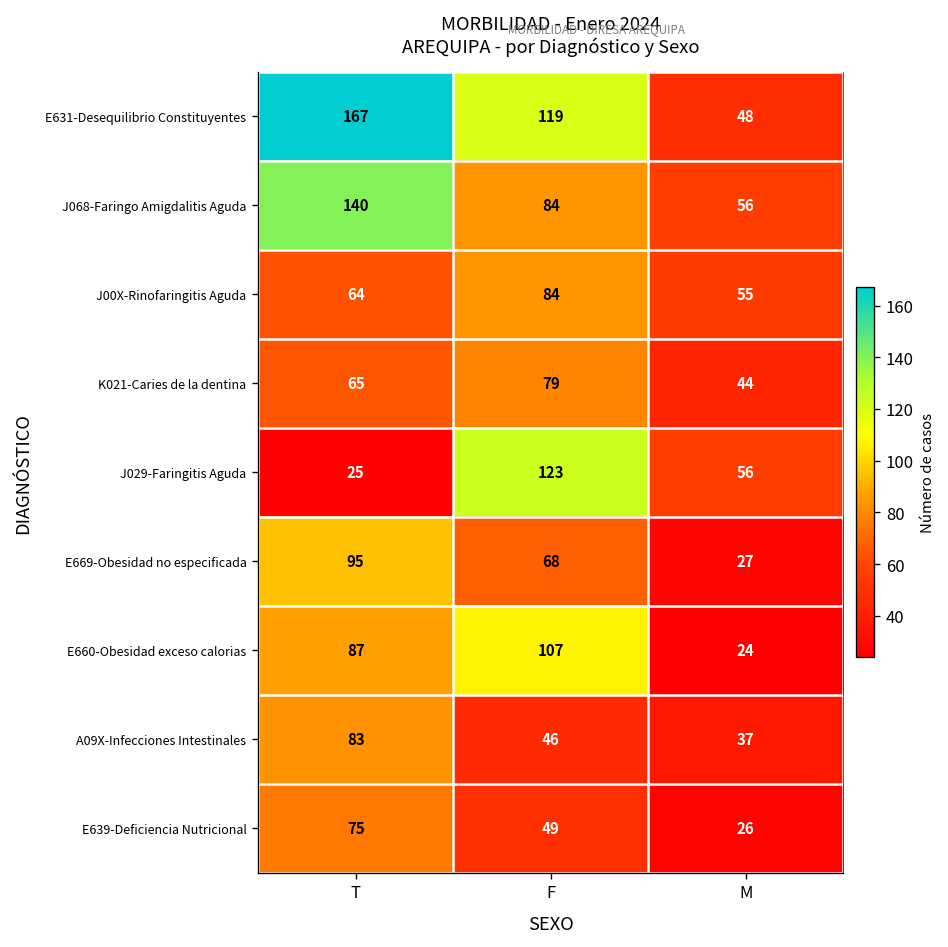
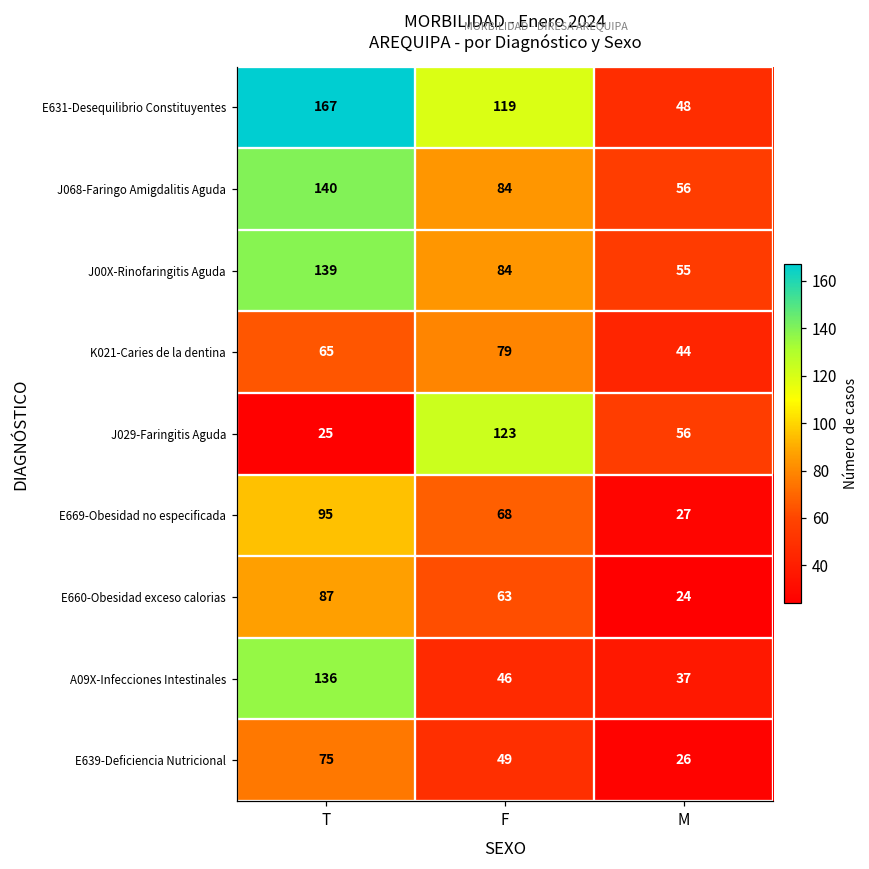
  {
    "E631-Desequilibrio Constituyentes": {
      "T": 167,
      "F": 119,
      "M": 48
    },
    "J068-Faringo Amigdalitis Aguda": {
      "T": 140,
      "F": 84,
      "M": 56
    },
    "J00X-Rinofaringitis Aguda": {
-     "T": 64,
+     "T": 139,
      "F": 84,
      "M": 55
    },
    "K021-Caries de la dentina": {
      "T": 65,
      "F": 79,
      "M": 44
    },
    "J029-Faringitis Aguda": {
      "T": 25,
      "F": 123,
      "M": 56
    },
    "E669-Obesidad no especificada": {
      "T": 95,
      "F": 68,
      "M": 27
    },
    "E660-Obesidad exceso calorias": {
      "T": 87,
-     "F": 107,
+     "F": 63,
      "M": 24
    },
    "A09X-Infecciones Intestinales": {
-     "T": 83,
+     "T": 136,
      "F": 46,
      "M": 37
    },
    "E639-Deficiencia Nutricional": {
      "T": 75,
      "F": 49,
      "M": 26
    }
  }
